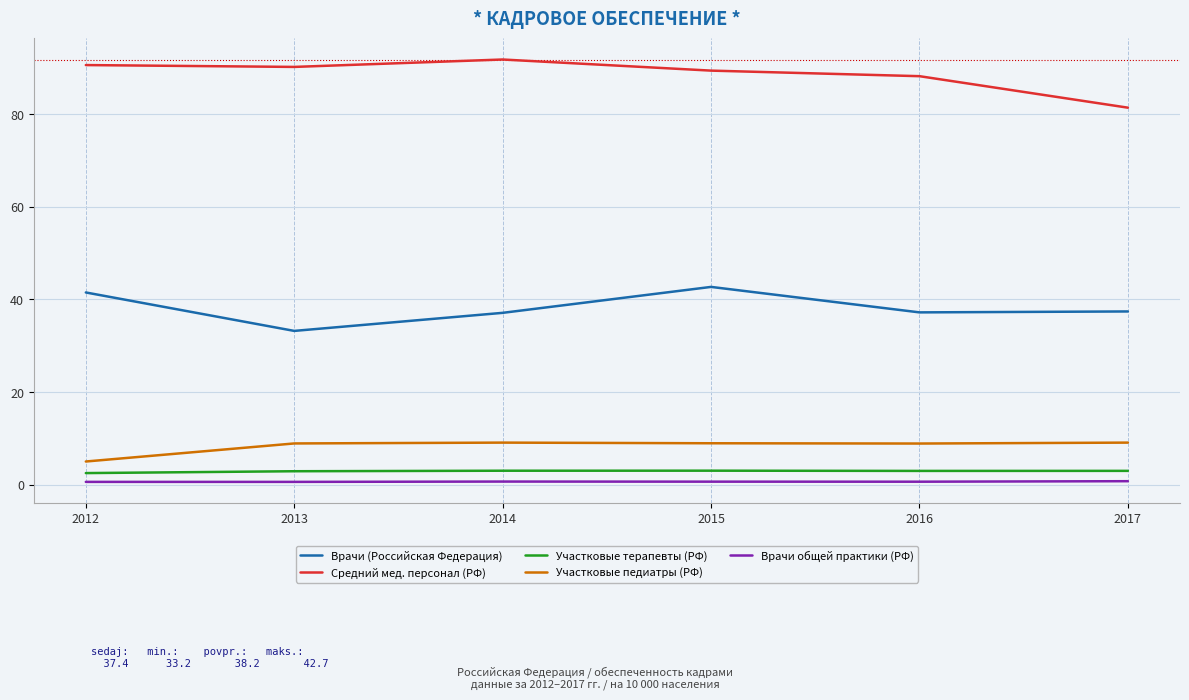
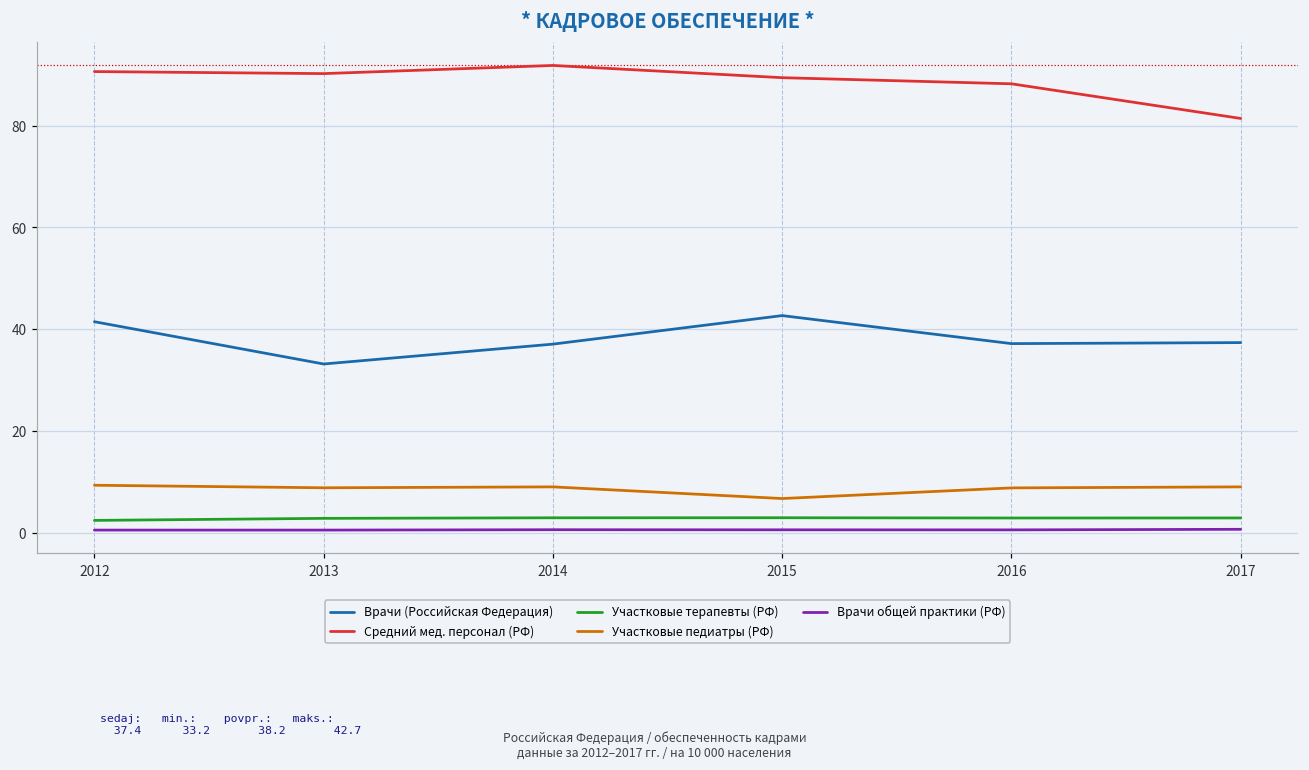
  {
    "Врачи (Российская Федерация)": {
      "2012": 42,
      "2013": 33,
      "2014": 37,
      "2015": 43,
      "2016": 37,
      "2017": 37
    },
    "Средний мед. персонал (РФ)": {
      "2012": 91,
      "2013": 90,
      "2014": 92,
      "2015": 89,
      "2016": 88,
      "2017": 81
    },
    "Участковые терапевты (РФ)": {
      "2012": 3,
      "2013": 3,
      "2014": 3,
      "2015": 3,
      "2016": 3,
      "2017": 3
    },
    "Участковые педиатры (РФ)": {
-     "2012": 5,
+     "2012": 9,
      "2013": 9,
      "2014": 9,
-     "2015": 9,
+     "2015": 7,
      "2016": 9,
      "2017": 9
    },
    "Врачи общей практики (РФ)": {
      "2012": 1,
      "2013": 1,
      "2014": 1,
      "2015": 1,
      "2016": 1,
      "2017": 1
    }
  }
